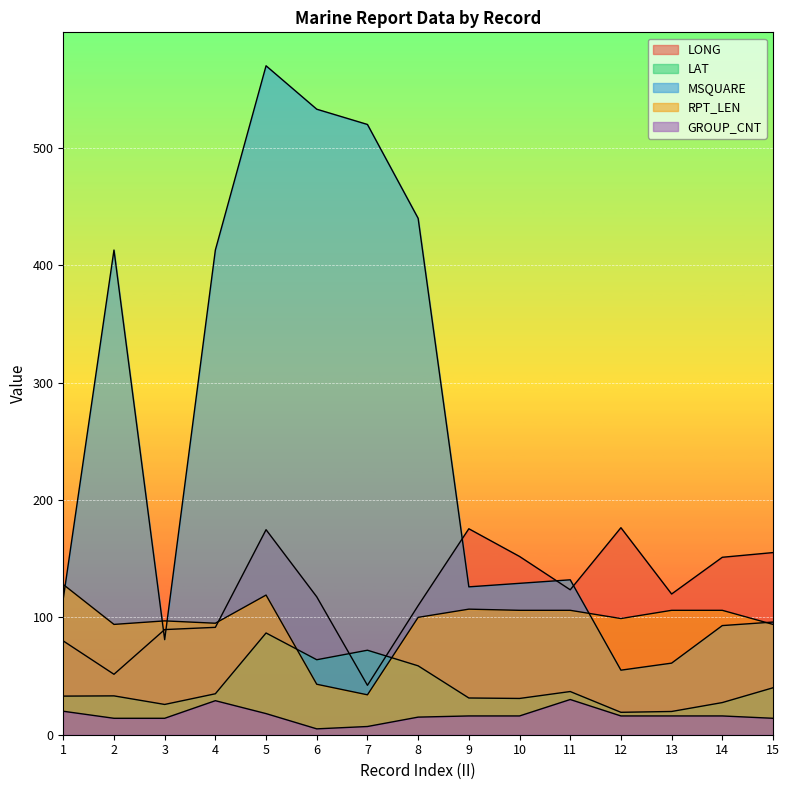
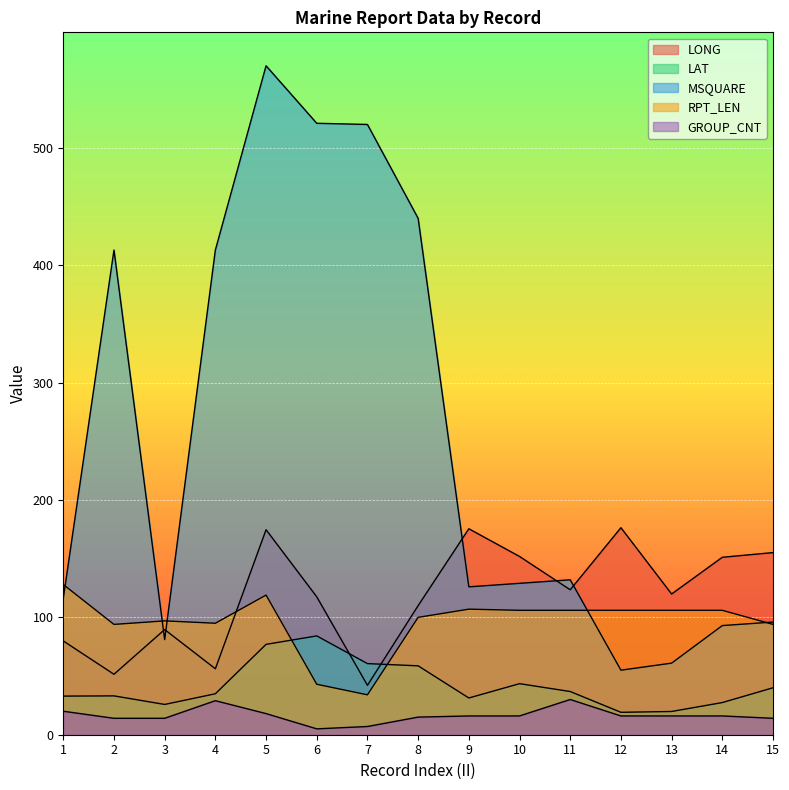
  {
    "LONG": {
      "1": 80,
      "2": 52,
      "3": 90,
-     "4": 92,
+     "4": 56,
      "5": 175,
      "6": 118,
      "7": 42,
      "8": 110,
      "9": 176,
      "10": 152,
      "11": 124,
      "12": 176,
      "13": 120,
      "14": 151,
      "15": 155
    },
    "LAT": {
      "1": 33,
      "2": 33,
      "3": 26,
      "4": 35,
-     "5": 87,
-     "6": 64,
-     "7": 72,
+     "5": 77,
+     "6": 84,
+     "7": 61,
      "8": 59,
      "9": 31,
-     "10": 31,
+     "10": 44,
      "11": 37,
      "12": 19,
      "13": 20,
      "14": 27,
      "15": 40
    },
    "MSQUARE": {
      "1": 116,
      "2": 413,
      "3": 81,
      "4": 413,
      "5": 570,
-     "6": 533,
+     "6": 521,
      "7": 520,
      "8": 440,
      "9": 126,
      "10": 129,
      "11": 132,
      "12": 55,
      "13": 61,
      "14": 93
    },
    "RPT_LEN": {
      "1": 128,
      "2": 94,
      "3": 97,
      "4": 95,
      "5": 119,
      "6": 43,
      "7": 34,
      "8": 100,
      "9": 107,
      "10": 106,
      "11": 106,
-     "12": 99,
+     "12": 106,
      "13": 106,
      "14": 106
    },
    "GROUP_CNT": {
      "1": 20,
      "2": 14,
      "3": 14,
      "4": 29,
      "5": 18,
      "6": 5,
      "7": 7,
      "8": 15,
      "9": 16,
      "10": 16,
      "11": 30,
      "12": 16,
      "13": 16,
      "14": 16,
      "15": 14
    }
  }
